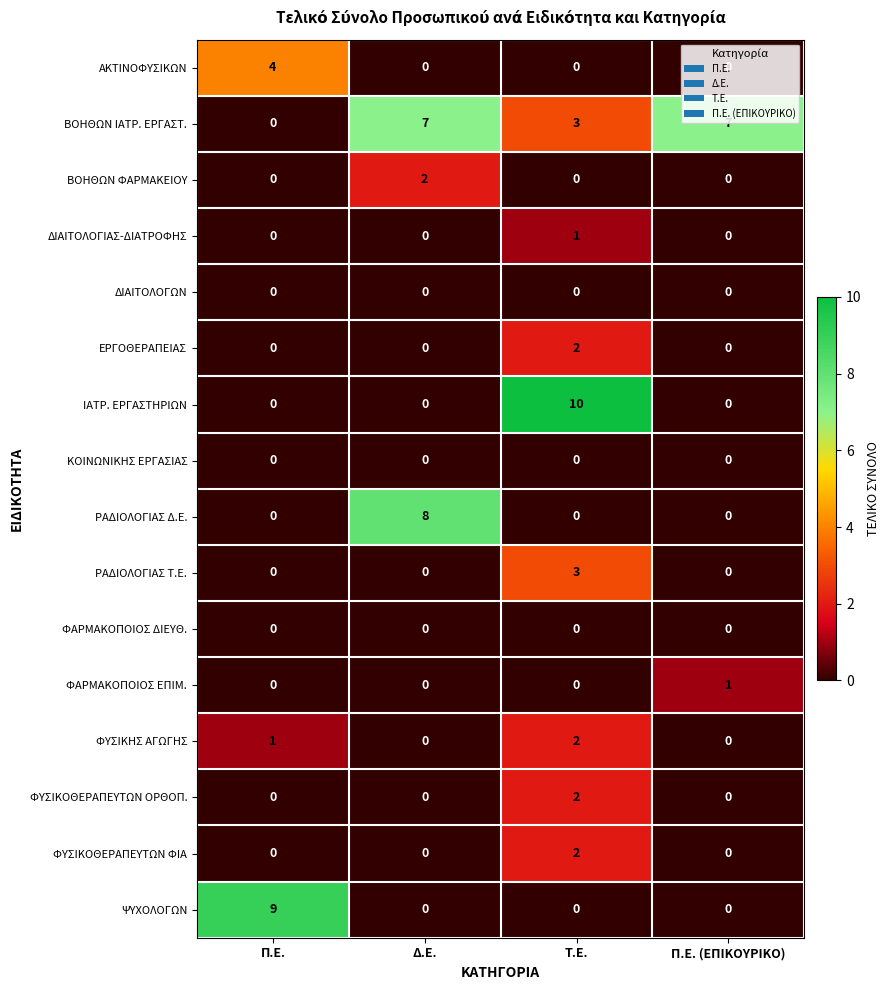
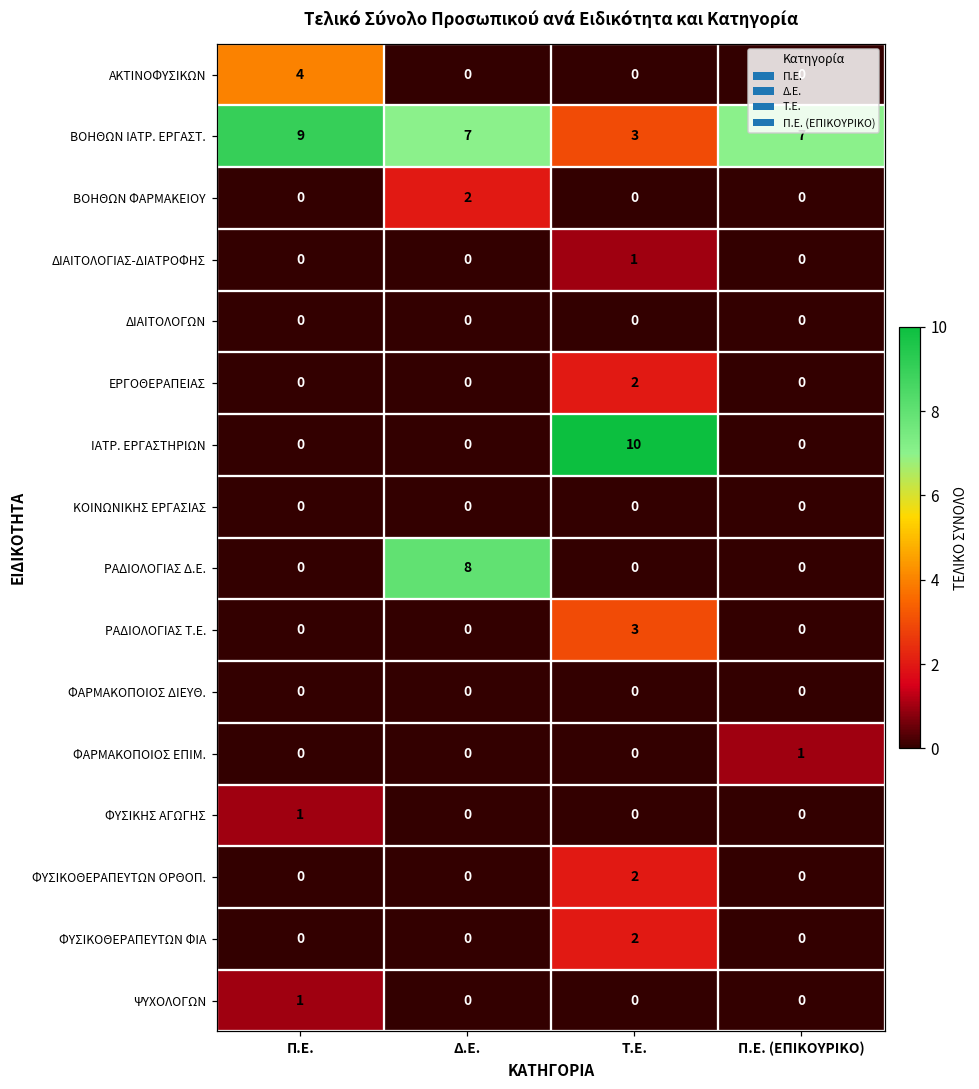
  {
    "ΑΚΤΙΝΟΦΥΣΙΚΩΝ": {
      "Π.Ε.": 4,
      "Δ.Ε.": 0,
      "Τ.Ε.": 0
    },
    "ΒΟΗΘΩΝ ΙΑΤΡ. ΕΡΓΑΣΤ.": {
-     "Π.Ε.": 0,
+     "Π.Ε.": 9,
      "Δ.Ε.": 7,
      "Τ.Ε.": 3
    },
    "ΒΟΗΘΩΝ ΦΑΡΜΑΚΕΙΟΥ": {
      "Π.Ε.": 0,
      "Δ.Ε.": 2,
      "Τ.Ε.": 0,
      "Π.Ε. (ΕΠΙΚΟΥΡΙΚΟ)": 0
    },
    "ΔΙΑΙΤΟΛΟΓΙΑΣ-ΔΙΑΤΡΟΦΗΣ": {
      "Π.Ε.": 0,
      "Δ.Ε.": 0,
      "Τ.Ε.": 1,
      "Π.Ε. (ΕΠΙΚΟΥΡΙΚΟ)": 0
    },
    "ΔΙΑΙΤΟΛΟΓΩΝ": {
      "Π.Ε.": 0,
      "Δ.Ε.": 0,
      "Τ.Ε.": 0,
      "Π.Ε. (ΕΠΙΚΟΥΡΙΚΟ)": 0
    },
    "ΕΡΓΟΘΕΡΑΠΕΙΑΣ": {
      "Π.Ε.": 0,
      "Δ.Ε.": 0,
      "Τ.Ε.": 2,
      "Π.Ε. (ΕΠΙΚΟΥΡΙΚΟ)": 0
    },
    "ΙΑΤΡ. ΕΡΓΑΣΤΗΡΙΩΝ": {
      "Π.Ε.": 0,
      "Δ.Ε.": 0,
      "Τ.Ε.": 10,
      "Π.Ε. (ΕΠΙΚΟΥΡΙΚΟ)": 0
    },
    "ΚΟΙΝΩΝΙΚΗΣ ΕΡΓΑΣΙΑΣ": {
      "Π.Ε.": 0,
      "Δ.Ε.": 0,
      "Τ.Ε.": 0,
      "Π.Ε. (ΕΠΙΚΟΥΡΙΚΟ)": 0
    },
    "ΡΑΔΙΟΛΟΓΙΑΣ Δ.Ε.": {
      "Π.Ε.": 0,
      "Δ.Ε.": 8,
      "Τ.Ε.": 0,
      "Π.Ε. (ΕΠΙΚΟΥΡΙΚΟ)": 0
    },
    "ΡΑΔΙΟΛΟΓΙΑΣ Τ.Ε.": {
      "Π.Ε.": 0,
      "Δ.Ε.": 0,
      "Τ.Ε.": 3,
      "Π.Ε. (ΕΠΙΚΟΥΡΙΚΟ)": 0
    },
    "ΦΑΡΜΑΚΟΠΟΙΟΣ ΔΙΕΥΘ.": {
      "Π.Ε.": 0,
      "Δ.Ε.": 0,
      "Τ.Ε.": 0,
      "Π.Ε. (ΕΠΙΚΟΥΡΙΚΟ)": 0
    },
    "ΦΑΡΜΑΚΟΠΟΙΟΣ ΕΠΙΜ.": {
      "Π.Ε.": 0,
      "Δ.Ε.": 0,
      "Τ.Ε.": 0,
      "Π.Ε. (ΕΠΙΚΟΥΡΙΚΟ)": 1
    },
    "ΦΥΣΙΚΗΣ ΑΓΩΓΗΣ": {
      "Π.Ε.": 1,
      "Δ.Ε.": 0,
-     "Τ.Ε.": 2,
+     "Τ.Ε.": 0,
      "Π.Ε. (ΕΠΙΚΟΥΡΙΚΟ)": 0
    },
    "ΦΥΣΙΚΟΘΕΡΑΠΕΥΤΩΝ ΟΡΘΟΠ.": {
      "Π.Ε.": 0,
      "Δ.Ε.": 0,
      "Τ.Ε.": 2,
      "Π.Ε. (ΕΠΙΚΟΥΡΙΚΟ)": 0
    },
    "ΦΥΣΙΚΟΘΕΡΑΠΕΥΤΩΝ ΦΙΑ": {
      "Π.Ε.": 0,
      "Δ.Ε.": 0,
      "Τ.Ε.": 2,
      "Π.Ε. (ΕΠΙΚΟΥΡΙΚΟ)": 0
    },
    "ΨΥΧΟΛΟΓΩΝ": {
-     "Π.Ε.": 9,
+     "Π.Ε.": 1,
      "Δ.Ε.": 0,
      "Τ.Ε.": 0,
      "Π.Ε. (ΕΠΙΚΟΥΡΙΚΟ)": 0
    }
  }
